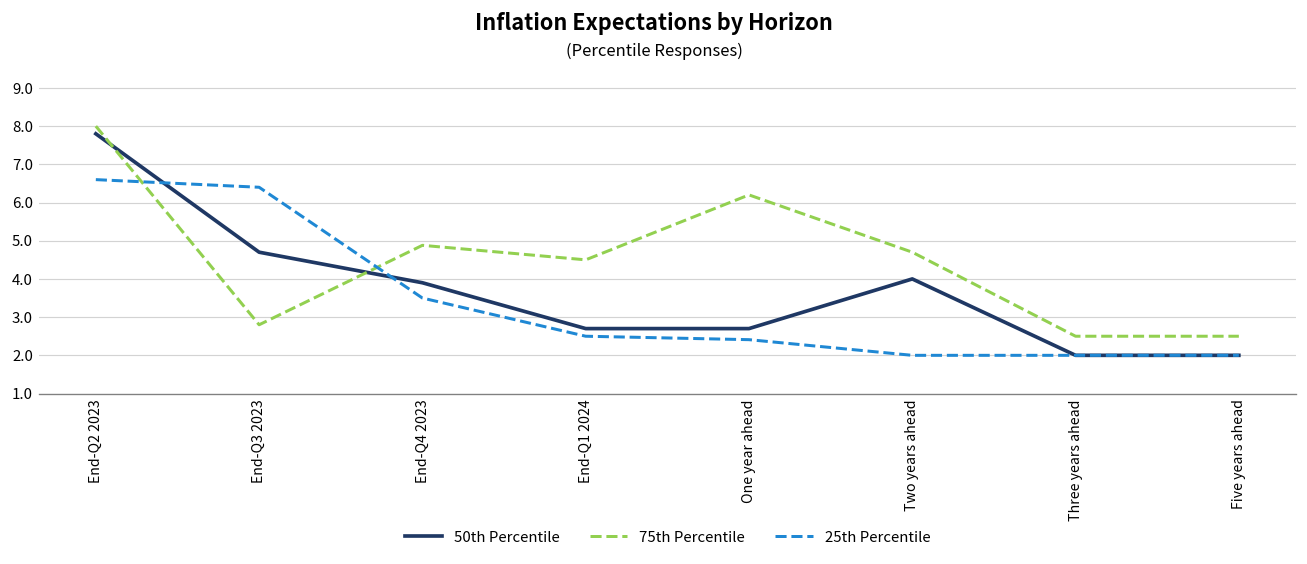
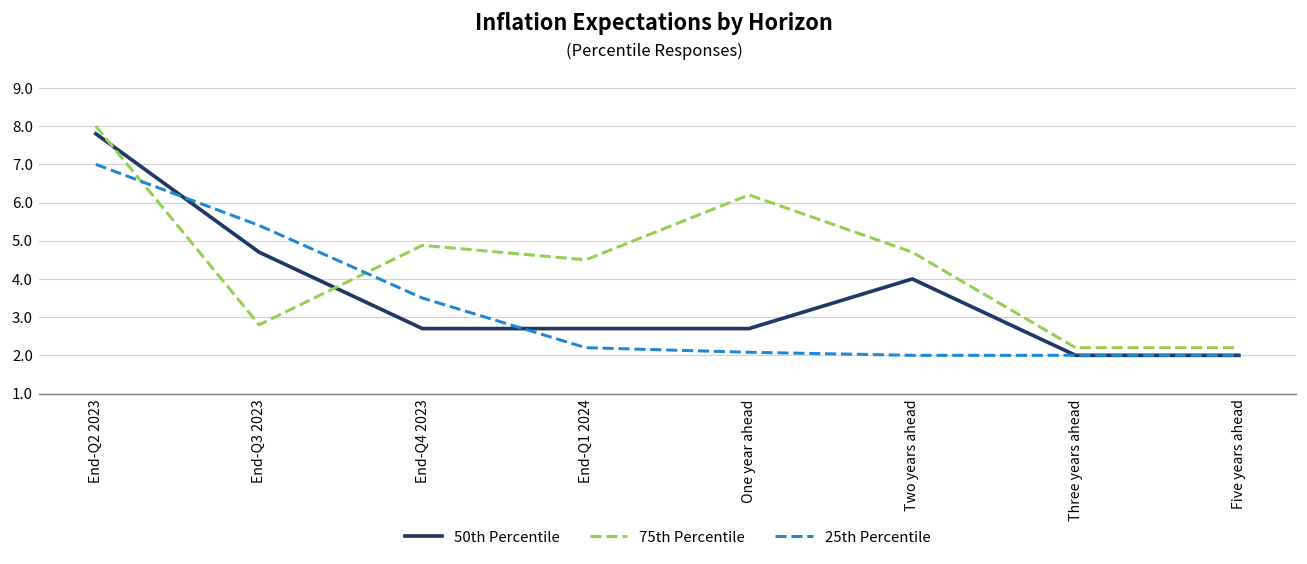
  {
    "50th Percentile": {
      "End-Q2 2023": 7.8,
      "End-Q3 2023": 4.7,
-     "End-Q4 2023": 3.9,
+     "End-Q4 2023": 2.7,
      "End-Q1 2024": 2.7,
      "One year ahead": 2.7,
      "Two years ahead": 4.0
    },
    "75th Percentile": {
      "End-Q2 2023": 8.0,
      "End-Q3 2023": 2.8,
      "End-Q4 2023": 4.9,
      "End-Q1 2024": 4.5,
      "One year ahead": 6.2,
      "Two years ahead": 4.7,
-     "Three years ahead": 2.5,
-     "Five years ahead": 2.5
+     "Three years ahead": 2.2,
+     "Five years ahead": 2.2
    },
    "25th Percentile": {
-     "End-Q2 2023": 6.6,
-     "End-Q3 2023": 6.4,
+     "End-Q2 2023": 7.0,
+     "End-Q3 2023": 5.4,
      "End-Q4 2023": 3.5,
-     "End-Q1 2024": 2.5,
-     "One year ahead": 2.4,
+     "End-Q1 2024": 2.2,
+     "One year ahead": 2.1,
      "Two years ahead": 2.0
    }
  }
